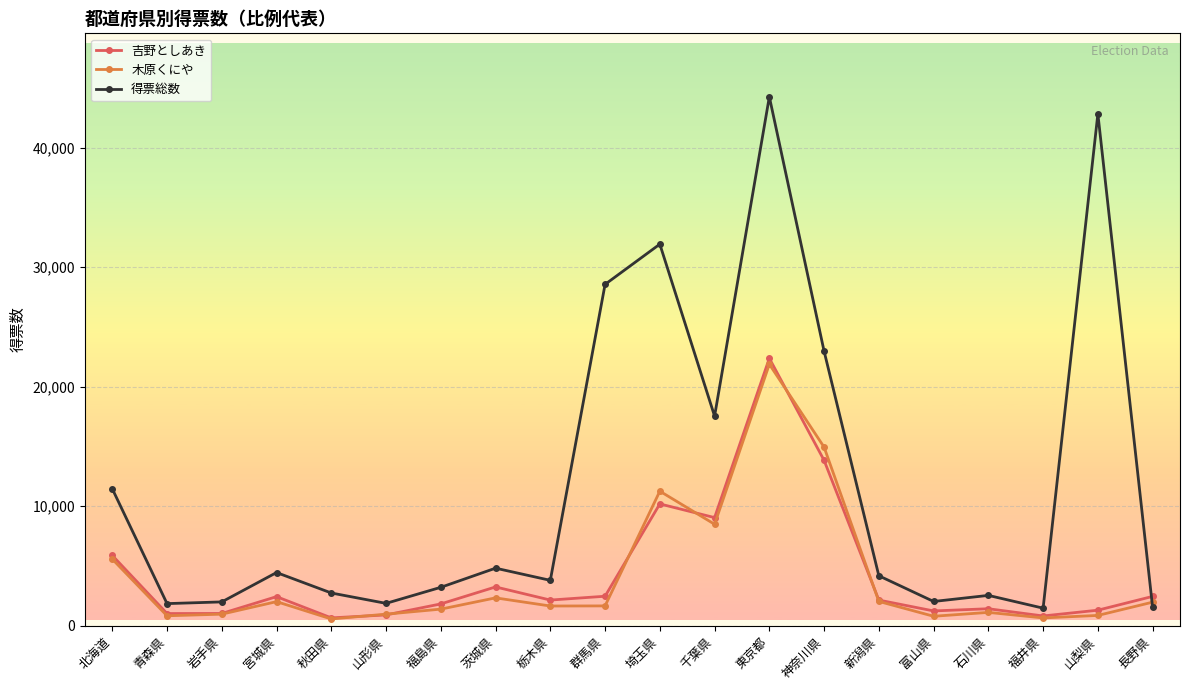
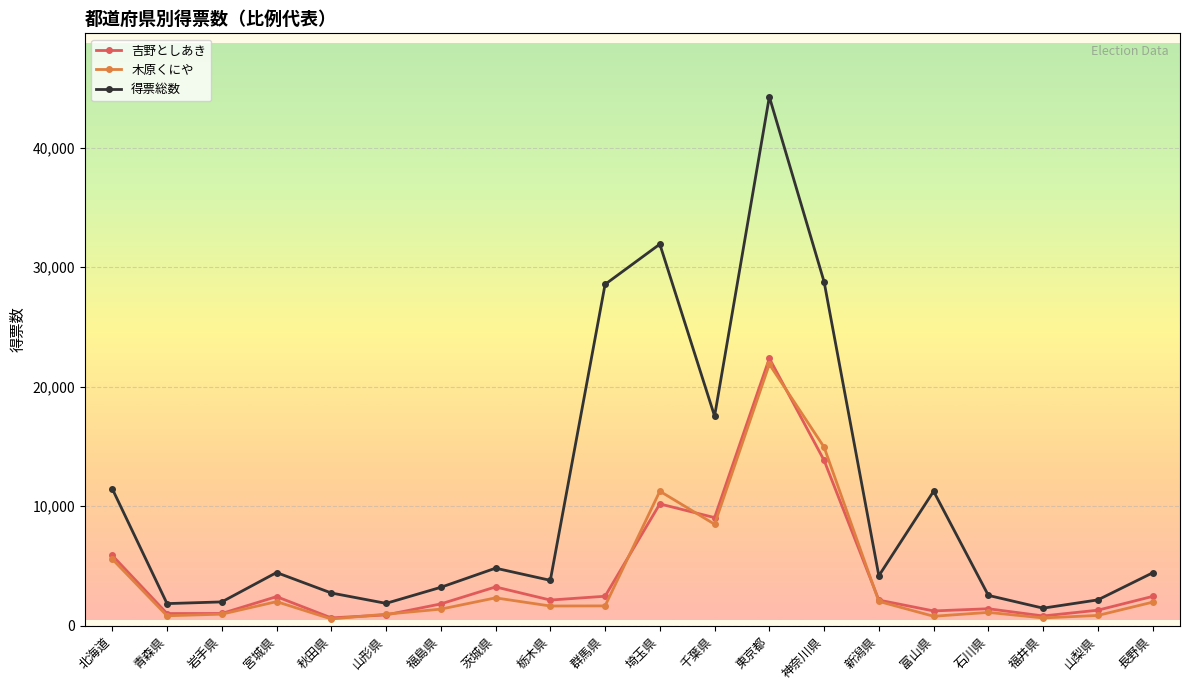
  {
    "得票総数": {
      "北海道": "11,500",
      "青森県": "1,900",
      "岩手県": "2,000",
      "宮城県": "4,500",
      "秋田県": "2,700",
      "山形県": "1,900",
      "福島県": "3,200",
      "茨城県": "4,800",
      "栃木県": "3,800",
      "群馬県": "28,600",
      "埼玉県": "31,900",
      "千葉県": "17,500",
      "東京都": "44,300",
-     "神奈川県": "23,000",
+     "神奈川県": "28,800",
      "新潟県": "4,200",
-     "富山県": "2,000",
+     "富山県": "11,300",
      "石川県": "2,500",
      "福井県": "1,500",
-     "山梨県": "42,800",
-     "長野県": "1,500"
+     "山梨県": "2,200",
+     "長野県": "4,400"
    }
  }
